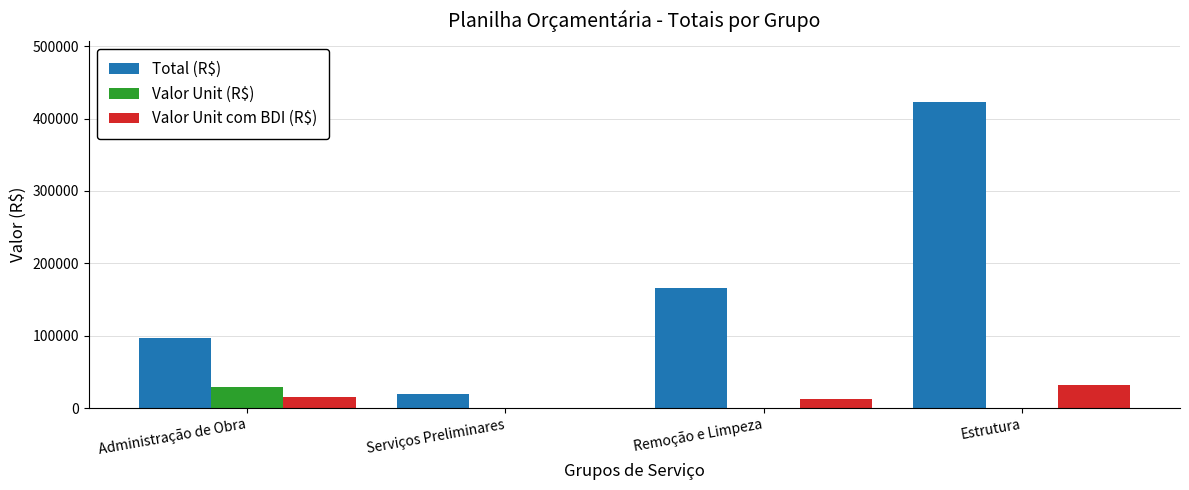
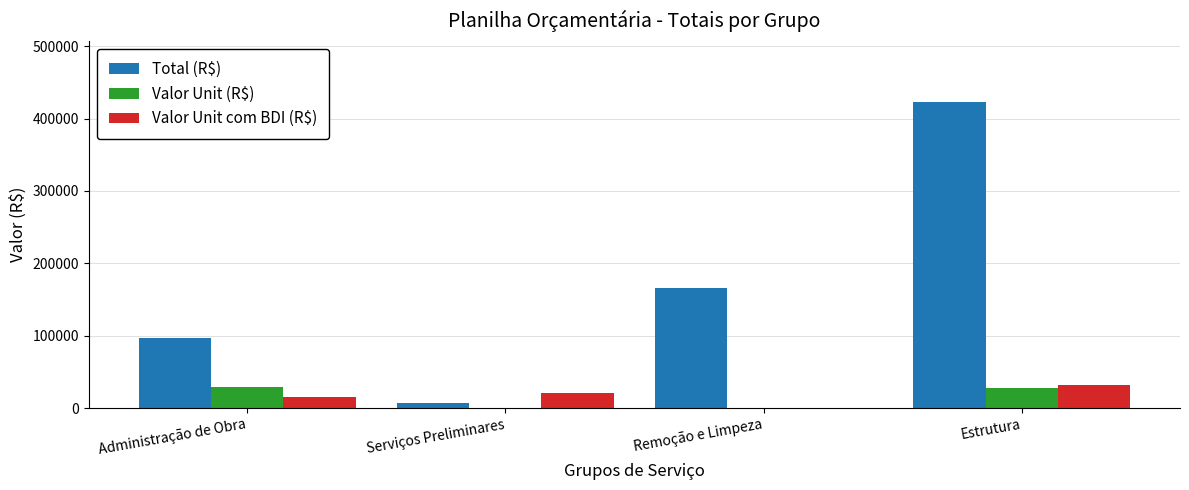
  {
    "Total (R$)": {
      "Administração de Obra": 100000,
-     "Serviços Preliminares": 20000,
+     "Serviços Preliminares": 10000,
      "Remoção e Limpeza": 170000,
      "Estrutura": 420000
    },
    "Valor Unit (R$)": {
      "Administração de Obra": 30000,
-     "Estrutura": 0
+     "Estrutura": 30000
    },
    "Valor Unit com BDI (R$)": {
      "Administração de Obra": 10000,
-     "Serviços Preliminares": 0,
-     "Remoção e Limpeza": 10000,
+     "Serviços Preliminares": 20000,
+     "Remoção e Limpeza": 0,
      "Estrutura": 30000
    }
  }
